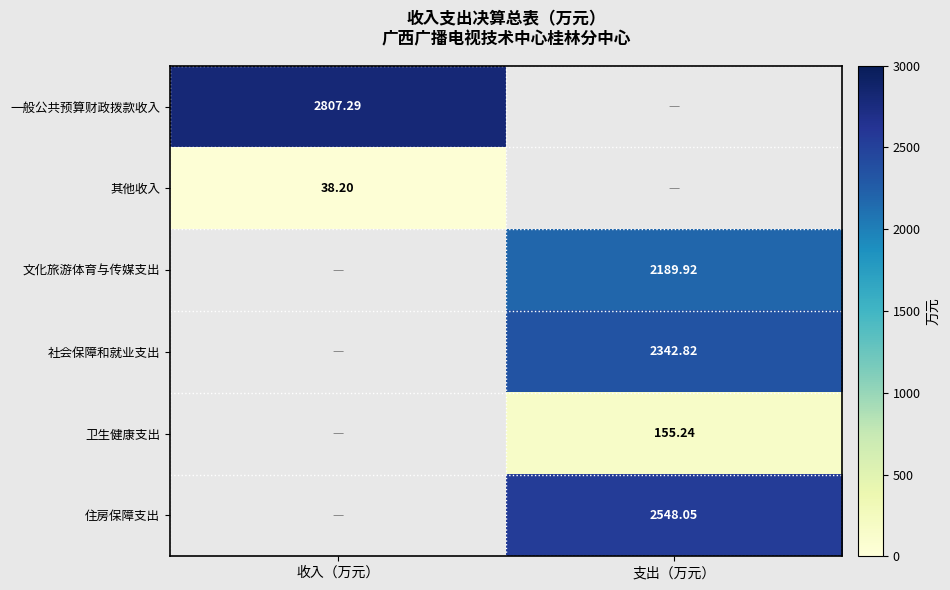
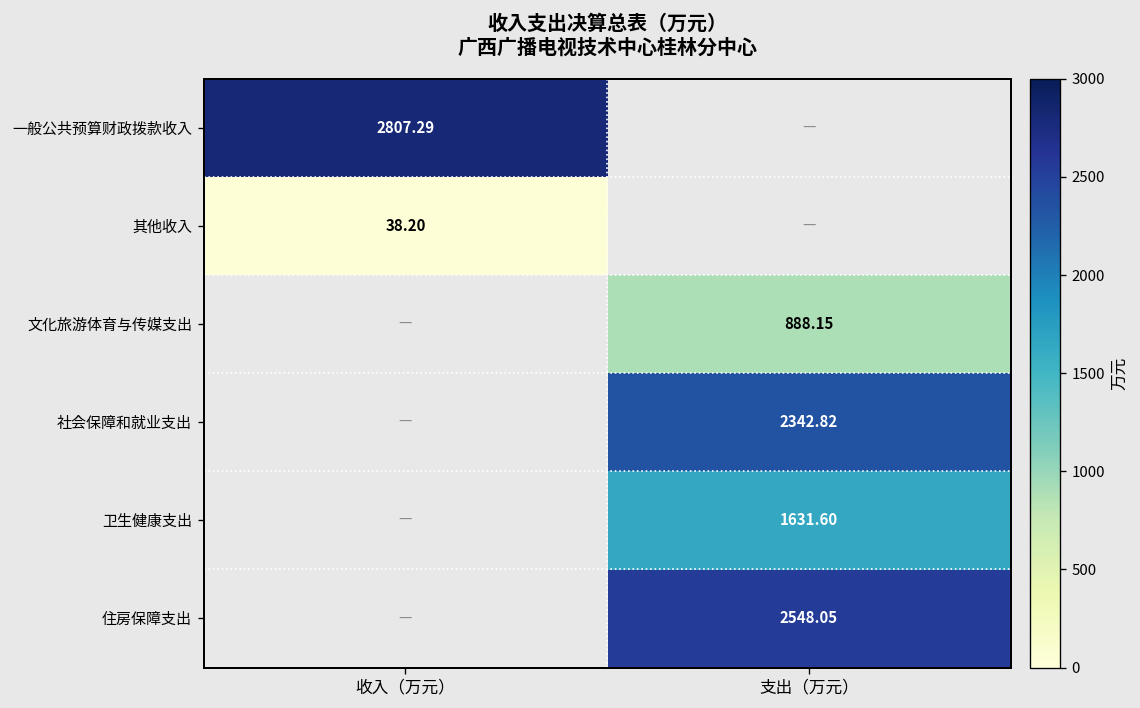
  {
    "一般公共预算财政拨款收入": {
      "收入（万元）": 2807.29
    },
    "其他收入": {
      "收入（万元）": 38.20
    },
    "文化旅游体育与传媒支出": {
-     "支出（万元）": 2189.92
+     "支出（万元）": 888.15
    },
    "社会保障和就业支出": {
      "支出（万元）": 2342.82
    },
    "卫生健康支出": {
-     "支出（万元）": 155.24
+     "支出（万元）": 1631.60
    },
    "住房保障支出": {
      "支出（万元）": 2548.05
    }
  }
